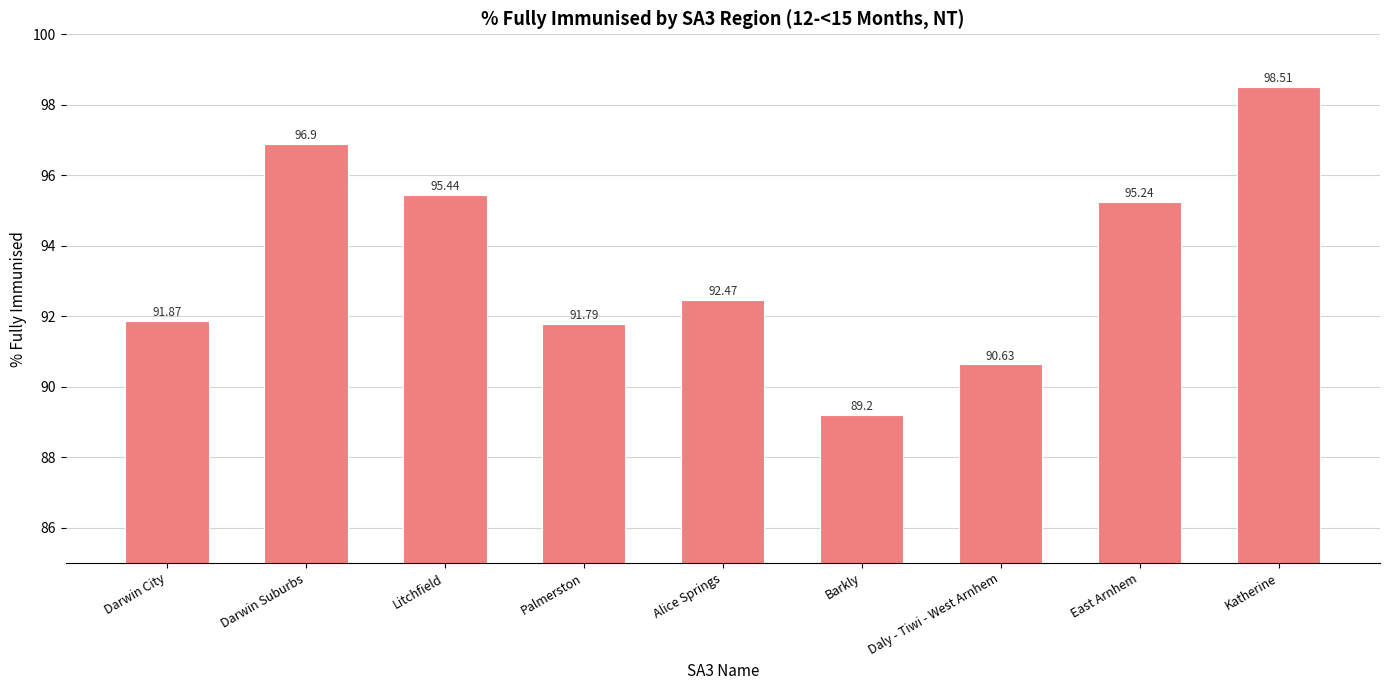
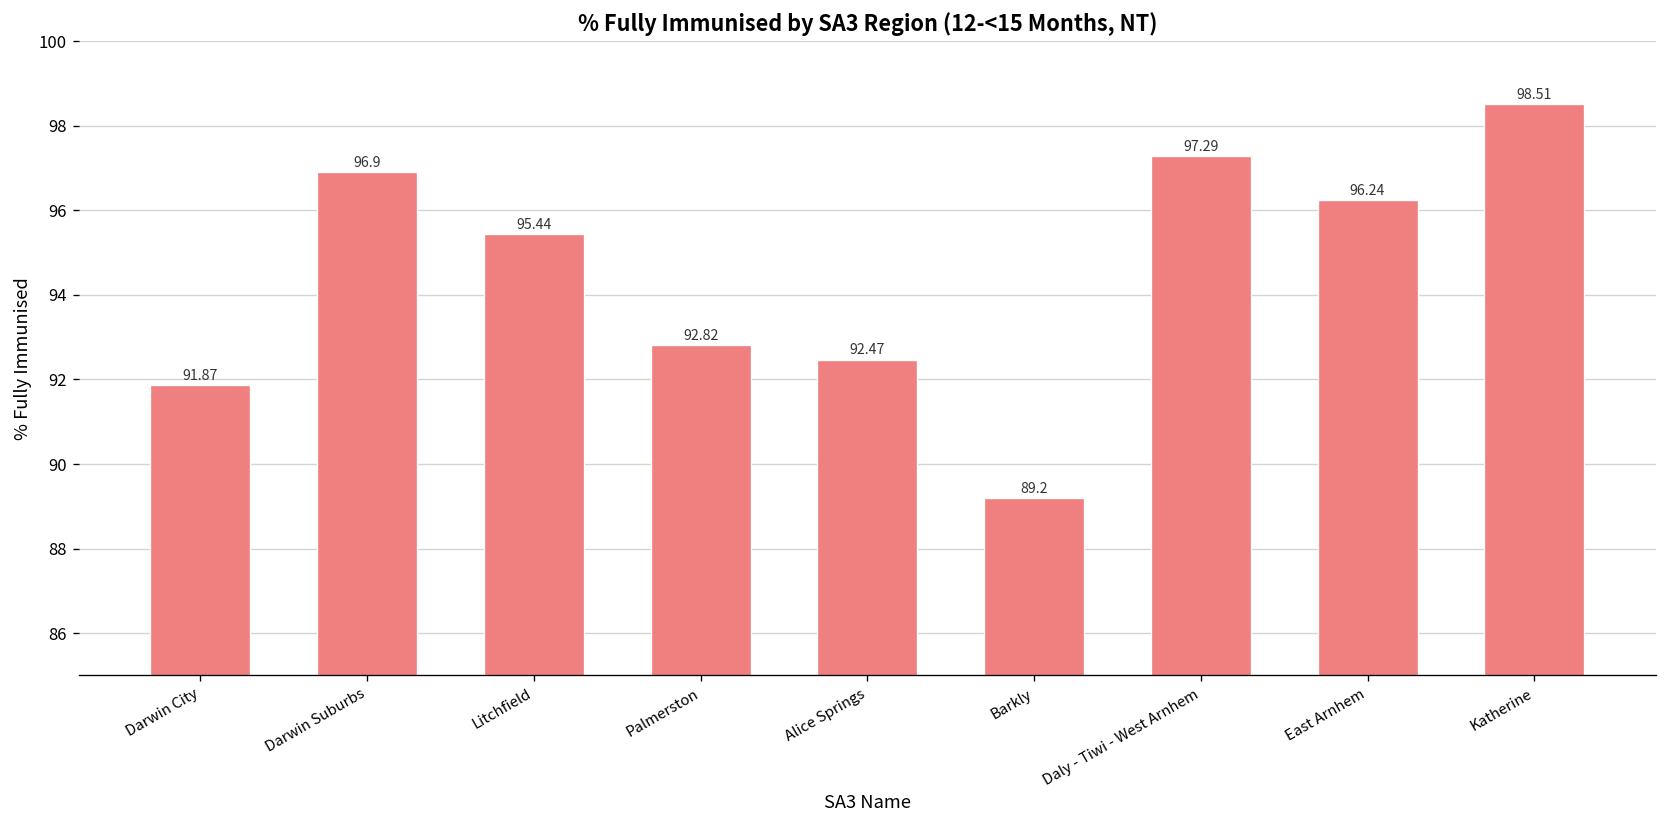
  {
    "Darwin City": 91.87,
    "Darwin Suburbs": 96.9,
    "Litchfield": 95.44,
-   "Palmerston": 91.79,
+   "Palmerston": 92.82,
    "Alice Springs": 92.47,
    "Barkly": 89.2,
-   "Daly - Tiwi - West Arnhem": 90.63,
-   "East Arnhem": 95.24,
+   "Daly - Tiwi - West Arnhem": 97.29,
+   "East Arnhem": 96.24,
    "Katherine": 98.51
  }
